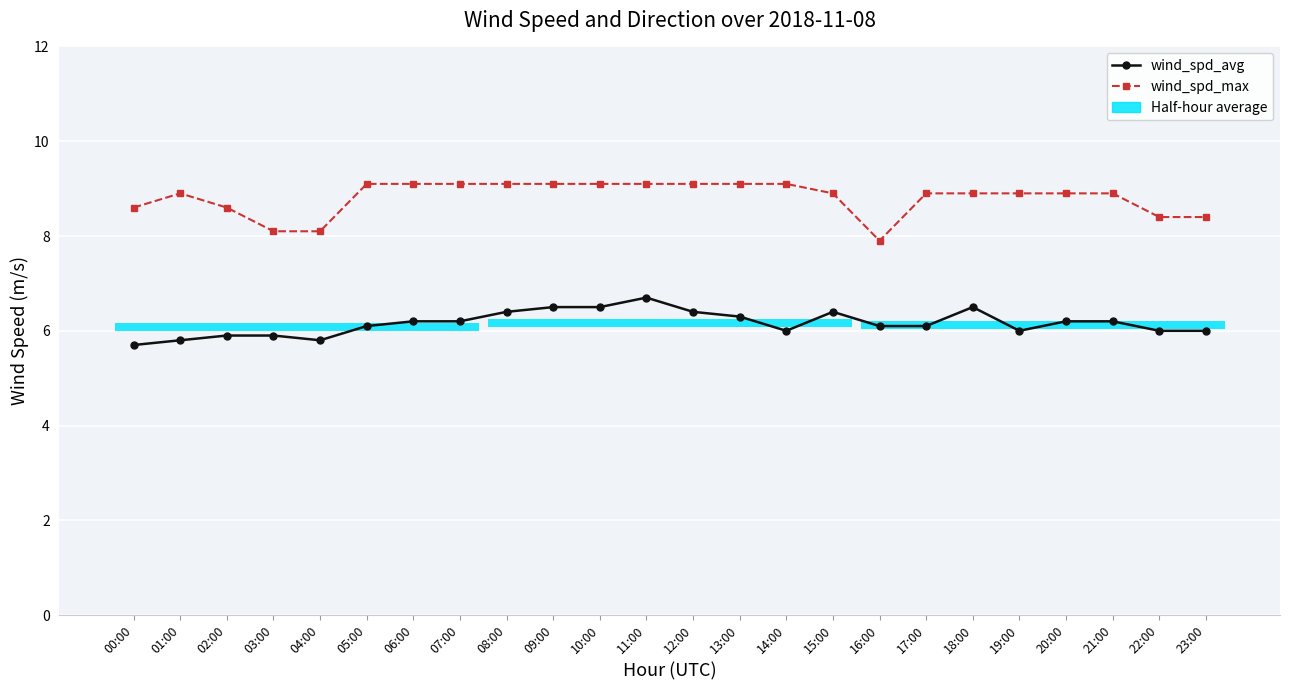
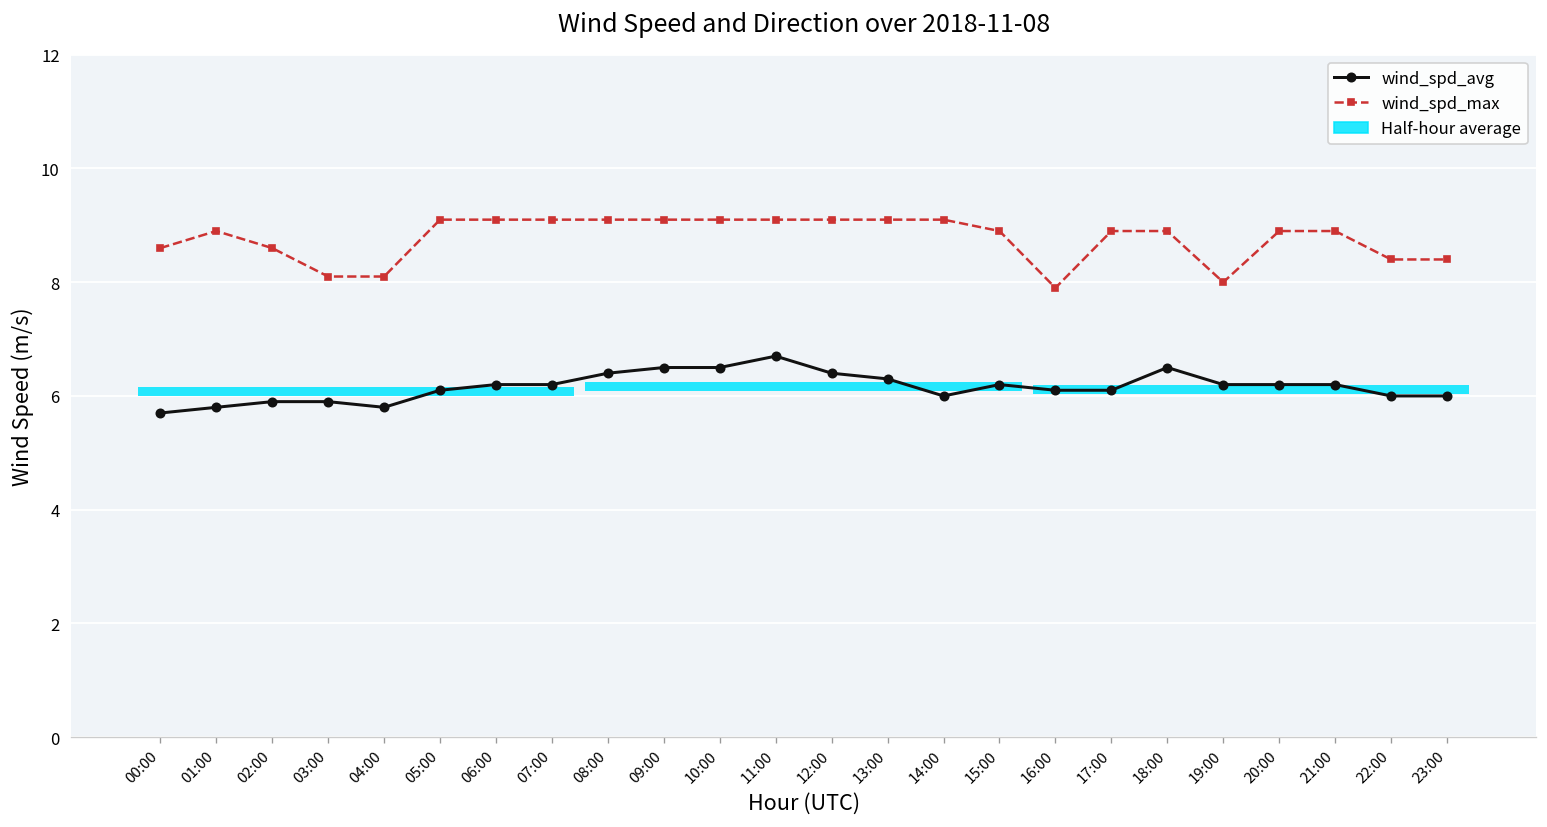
  {
    "wind_spd_avg": {
      "00:00": 5.7,
      "01:00": 5.8,
      "02:00": 5.9,
      "03:00": 5.9,
      "04:00": 5.8,
      "05:00": 6.1,
      "06:00": 6.2,
      "07:00": 6.2,
      "08:00": 6.4,
      "09:00": 6.5,
      "10:00": 6.5,
      "11:00": 6.7,
      "12:00": 6.4,
      "13:00": 6.3,
      "14:00": 6.0,
-     "15:00": 6.4,
+     "15:00": 6.2,
      "16:00": 6.1,
      "17:00": 6.1,
      "18:00": 6.5,
-     "19:00": 6.0,
+     "19:00": 6.2,
      "20:00": 6.2,
      "21:00": 6.2,
      "22:00": 6.0,
      "23:00": 6.0
    },
    "wind_spd_max": {
      "00:00": 8.6,
      "01:00": 8.9,
      "02:00": 8.6,
      "03:00": 8.1,
      "04:00": 8.1,
      "05:00": 9.1,
      "06:00": 9.1,
      "07:00": 9.1,
      "08:00": 9.1,
      "09:00": 9.1,
      "10:00": 9.1,
      "11:00": 9.1,
      "12:00": 9.1,
      "13:00": 9.1,
      "14:00": 9.1,
      "15:00": 8.9,
      "16:00": 7.9,
      "17:00": 8.9,
      "18:00": 8.9,
-     "19:00": 8.9,
+     "19:00": 8.0,
      "20:00": 8.9,
      "21:00": 8.9,
      "22:00": 8.4,
      "23:00": 8.4
    }
  }
